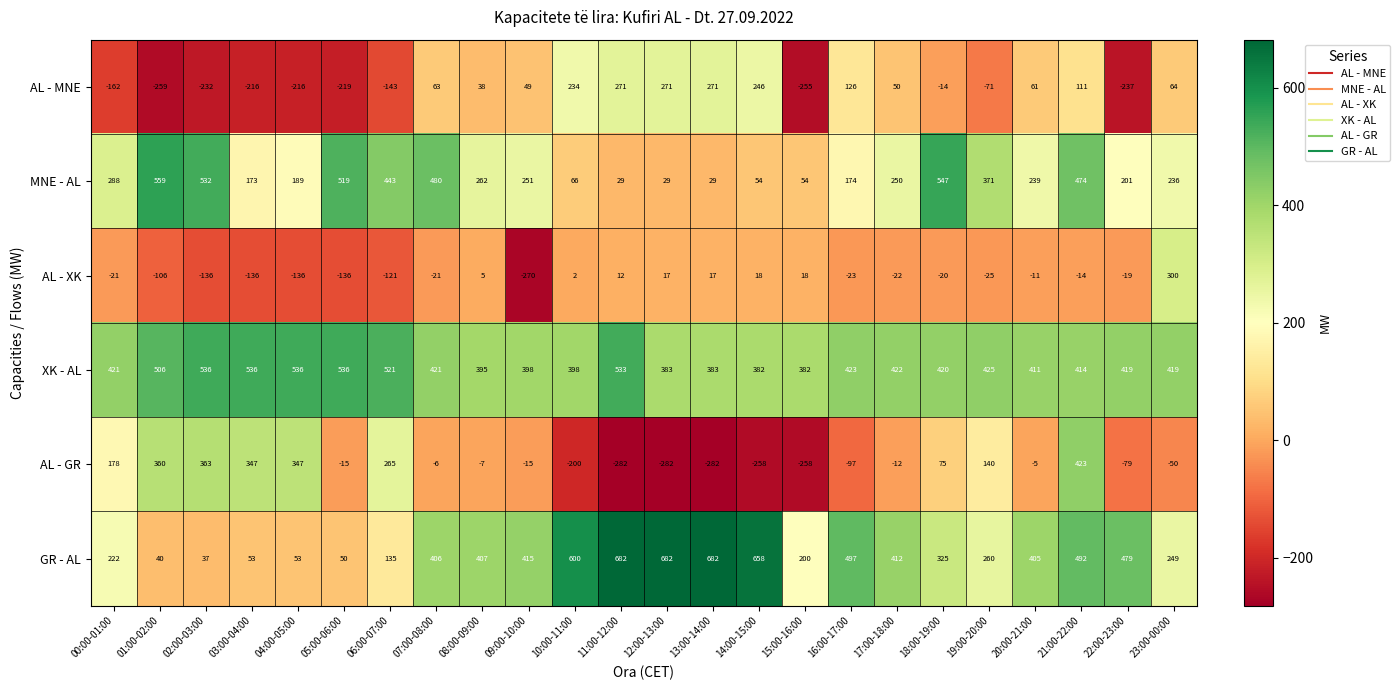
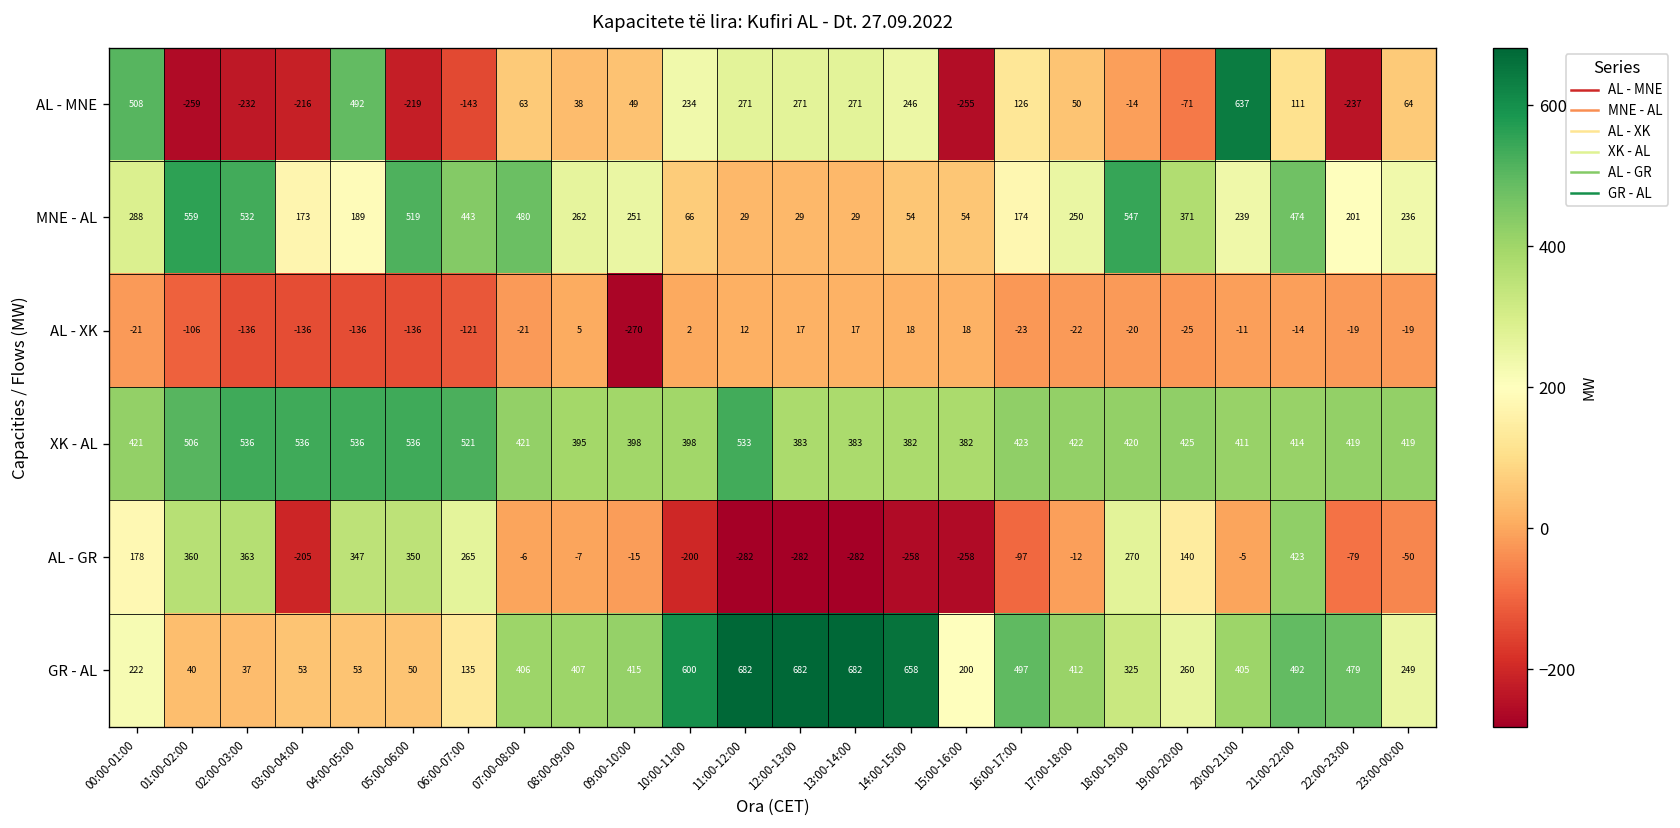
  {
    "AL - MNE": {
-     "00:00-01:00": -162,
+     "00:00-01:00": 508,
      "01:00-02:00": -259,
      "02:00-03:00": -232,
      "03:00-04:00": -216,
-     "04:00-05:00": -216,
+     "04:00-05:00": 492,
      "05:00-06:00": -219,
      "06:00-07:00": -143,
      "07:00-08:00": 63,
      "08:00-09:00": 38,
      "09:00-10:00": 49,
      "10:00-11:00": 234,
      "11:00-12:00": 271,
      "12:00-13:00": 271,
      "13:00-14:00": 271,
      "14:00-15:00": 246,
      "15:00-16:00": -255,
      "16:00-17:00": 126,
      "17:00-18:00": 50,
      "18:00-19:00": -14,
      "19:00-20:00": -71,
-     "20:00-21:00": 61,
+     "20:00-21:00": 637,
      "21:00-22:00": 111,
      "22:00-23:00": -237,
      "23:00-00:00": 64
    },
    "MNE - AL": {
      "00:00-01:00": 288,
      "01:00-02:00": 559,
      "02:00-03:00": 532,
      "03:00-04:00": 173,
      "04:00-05:00": 189,
      "05:00-06:00": 519,
      "06:00-07:00": 443,
      "07:00-08:00": 480,
      "08:00-09:00": 262,
      "09:00-10:00": 251,
      "10:00-11:00": 66,
      "11:00-12:00": 29,
      "12:00-13:00": 29,
      "13:00-14:00": 29,
      "14:00-15:00": 54,
      "15:00-16:00": 54,
      "16:00-17:00": 174,
      "17:00-18:00": 250,
      "18:00-19:00": 547,
      "19:00-20:00": 371,
      "20:00-21:00": 239,
      "21:00-22:00": 474,
      "22:00-23:00": 201,
      "23:00-00:00": 236
    },
    "AL - XK": {
      "00:00-01:00": -21,
      "01:00-02:00": -106,
      "02:00-03:00": -136,
      "03:00-04:00": -136,
      "04:00-05:00": -136,
      "05:00-06:00": -136,
      "06:00-07:00": -121,
      "07:00-08:00": -21,
      "08:00-09:00": 5,
      "09:00-10:00": -270,
      "10:00-11:00": 2,
      "11:00-12:00": 12,
      "12:00-13:00": 17,
      "13:00-14:00": 17,
      "14:00-15:00": 18,
      "15:00-16:00": 18,
      "16:00-17:00": -23,
      "17:00-18:00": -22,
      "18:00-19:00": -20,
      "19:00-20:00": -25,
      "20:00-21:00": -11,
      "21:00-22:00": -14,
      "22:00-23:00": -19,
-     "23:00-00:00": 300
+     "23:00-00:00": -19
    },
    "XK - AL": {
      "00:00-01:00": 421,
      "01:00-02:00": 506,
      "02:00-03:00": 536,
      "03:00-04:00": 536,
      "04:00-05:00": 536,
      "05:00-06:00": 536,
      "06:00-07:00": 521,
      "07:00-08:00": 421,
      "08:00-09:00": 395,
      "09:00-10:00": 398,
      "10:00-11:00": 398,
      "11:00-12:00": 533,
      "12:00-13:00": 383,
      "13:00-14:00": 383,
      "14:00-15:00": 382,
      "15:00-16:00": 382,
      "16:00-17:00": 423,
      "17:00-18:00": 422,
      "18:00-19:00": 420,
      "19:00-20:00": 425,
      "20:00-21:00": 411,
      "21:00-22:00": 414,
      "22:00-23:00": 419,
      "23:00-00:00": 419
    },
    "AL - GR": {
      "00:00-01:00": 178,
      "01:00-02:00": 360,
      "02:00-03:00": 363,
-     "03:00-04:00": 347,
+     "03:00-04:00": -205,
      "04:00-05:00": 347,
-     "05:00-06:00": -15,
+     "05:00-06:00": 350,
      "06:00-07:00": 265,
      "07:00-08:00": -6,
      "08:00-09:00": -7,
      "09:00-10:00": -15,
      "10:00-11:00": -200,
      "11:00-12:00": -282,
      "12:00-13:00": -282,
      "13:00-14:00": -282,
      "14:00-15:00": -258,
      "15:00-16:00": -258,
      "16:00-17:00": -97,
      "17:00-18:00": -12,
-     "18:00-19:00": 75,
+     "18:00-19:00": 270,
      "19:00-20:00": 140,
      "20:00-21:00": -5,
      "21:00-22:00": 423,
      "22:00-23:00": -79,
      "23:00-00:00": -50
    },
    "GR - AL": {
      "00:00-01:00": 222,
      "01:00-02:00": 40,
      "02:00-03:00": 37,
      "03:00-04:00": 53,
      "04:00-05:00": 53,
      "05:00-06:00": 50,
      "06:00-07:00": 135,
      "07:00-08:00": 406,
      "08:00-09:00": 407,
      "09:00-10:00": 415,
      "10:00-11:00": 600,
      "11:00-12:00": 682,
      "12:00-13:00": 682,
      "13:00-14:00": 682,
      "14:00-15:00": 658,
      "15:00-16:00": 200,
      "16:00-17:00": 497,
      "17:00-18:00": 412,
      "18:00-19:00": 325,
      "19:00-20:00": 260,
      "20:00-21:00": 405,
      "21:00-22:00": 492,
      "22:00-23:00": 479,
      "23:00-00:00": 249
    }
  }
